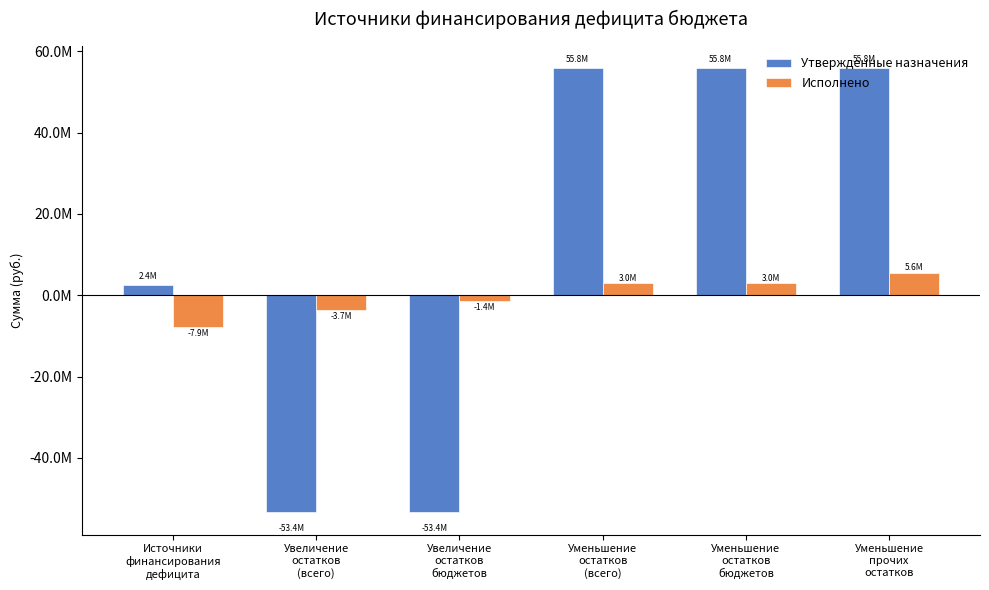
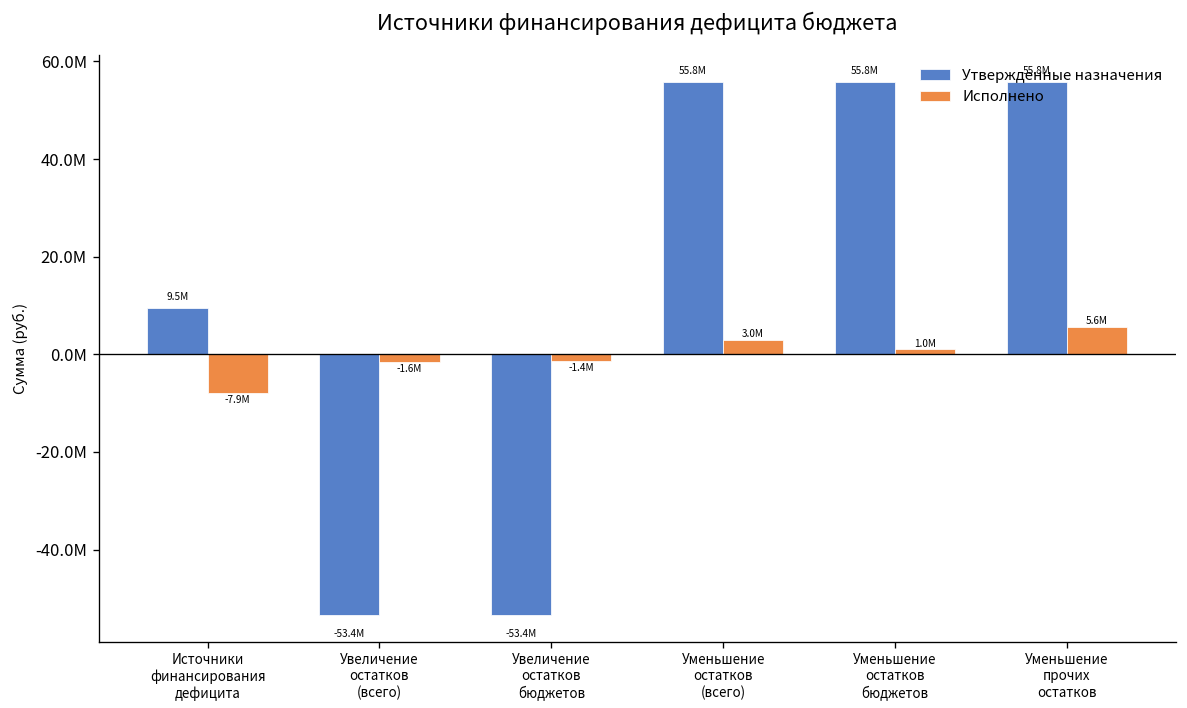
  {
    "Утвержденные назначения": {
-     "Источники финансирования дефицита": "2.4M",
+     "Источники финансирования дефицита": "9.5M",
      "Увеличение остатков (всего)": "-53.4M",
      "Увеличение остатков бюджетов": "-53.4M",
      "Уменьшение остатков (всего)": "55.8M",
      "Уменьшение остатков бюджетов": "55.8M",
      "Уменьшение прочих остатков": "55.8M"
    },
    "Исполнено": {
      "Источники финансирования дефицита": "-7.9M",
-     "Увеличение остатков (всего)": "-3.7M",
+     "Увеличение остатков (всего)": "-1.6M",
      "Увеличение остатков бюджетов": "-1.4M",
      "Уменьшение остатков (всего)": "3.0M",
-     "Уменьшение остатков бюджетов": "3.0M",
+     "Уменьшение остатков бюджетов": "1.0M",
      "Уменьшение прочих остатков": "5.6M"
    }
  }
